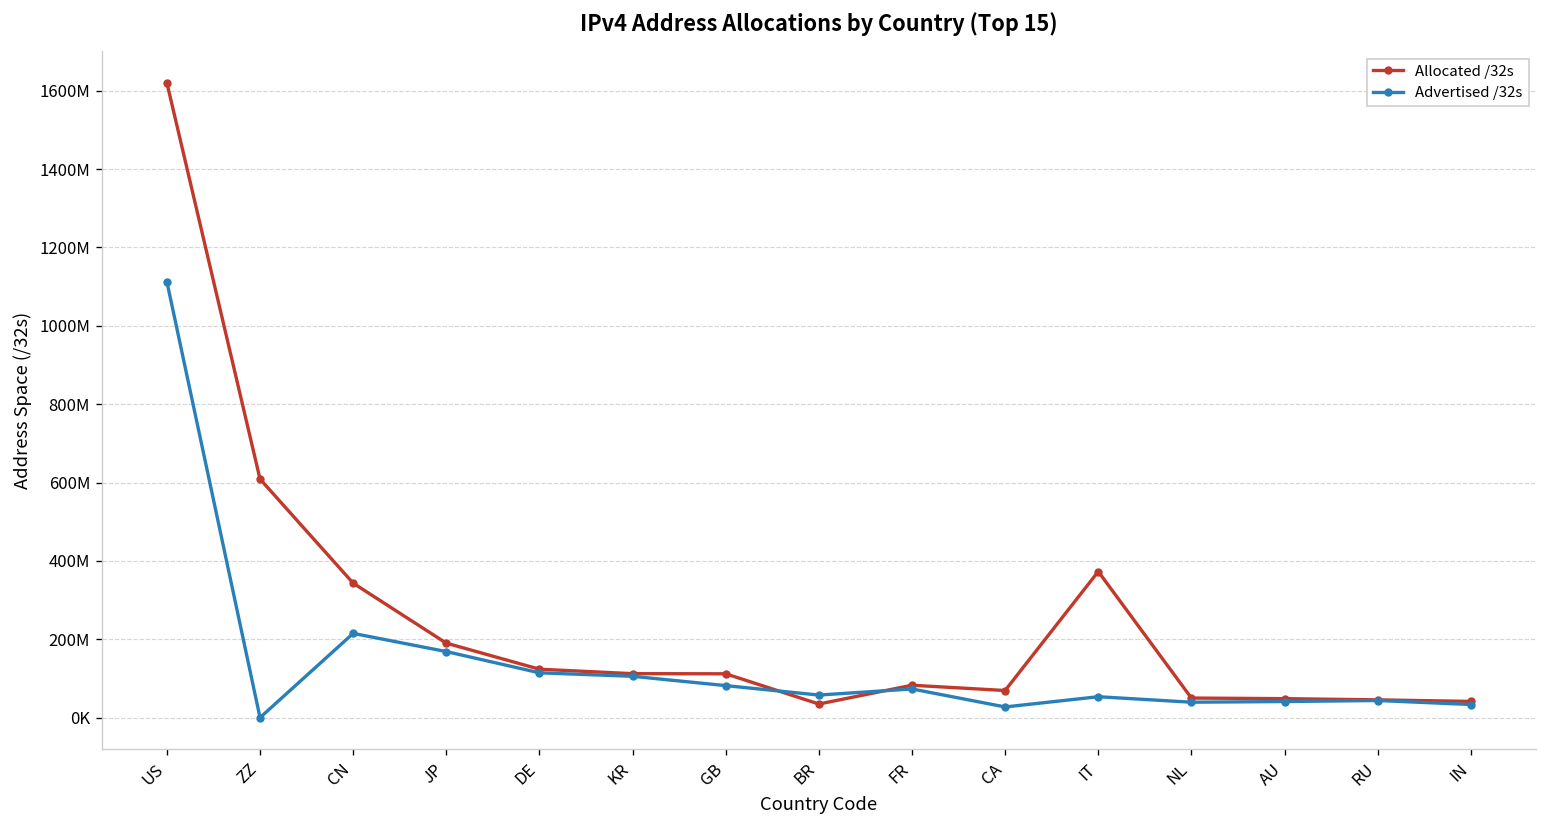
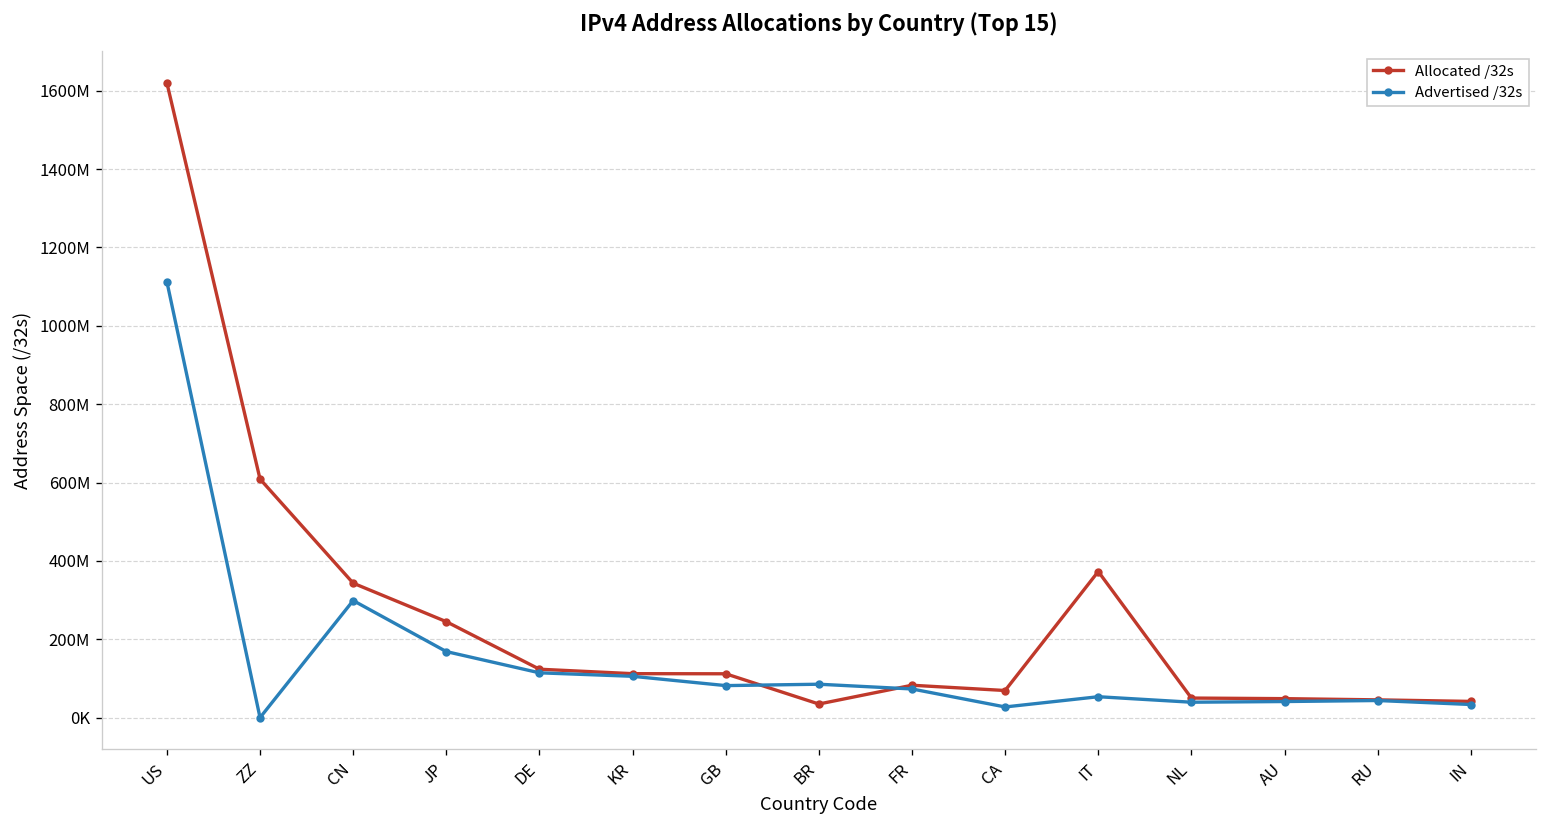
  {
    "Allocated /32s": {
      "US": 1620000000,
      "ZZ": 610000000,
      "CN": 340000000,
-     "JP": 190000000,
+     "JP": 250000000,
      "DE": 120000000,
      "GB": 110000000,
      "BR": 40000000,
      "FR": 80000000,
      "CA": 70000000,
      "IT": 370000000,
      "NL": 50000000,
      "IN": 40000000
    },
    "Advertised /32s": {
      "US": 1110000000,
      "ZZ": 0,
-     "CN": 220000000,
+     "CN": 300000000,
      "JP": 170000000,
      "DE": 110000000,
      "GB": 80000000,
-     "BR": 60000000,
+     "BR": 90000000,
      "FR": 70000000,
      "CA": 30000000,
      "IT": 50000000,
      "NL": 40000000,
      "IN": 30000000
    }
  }
